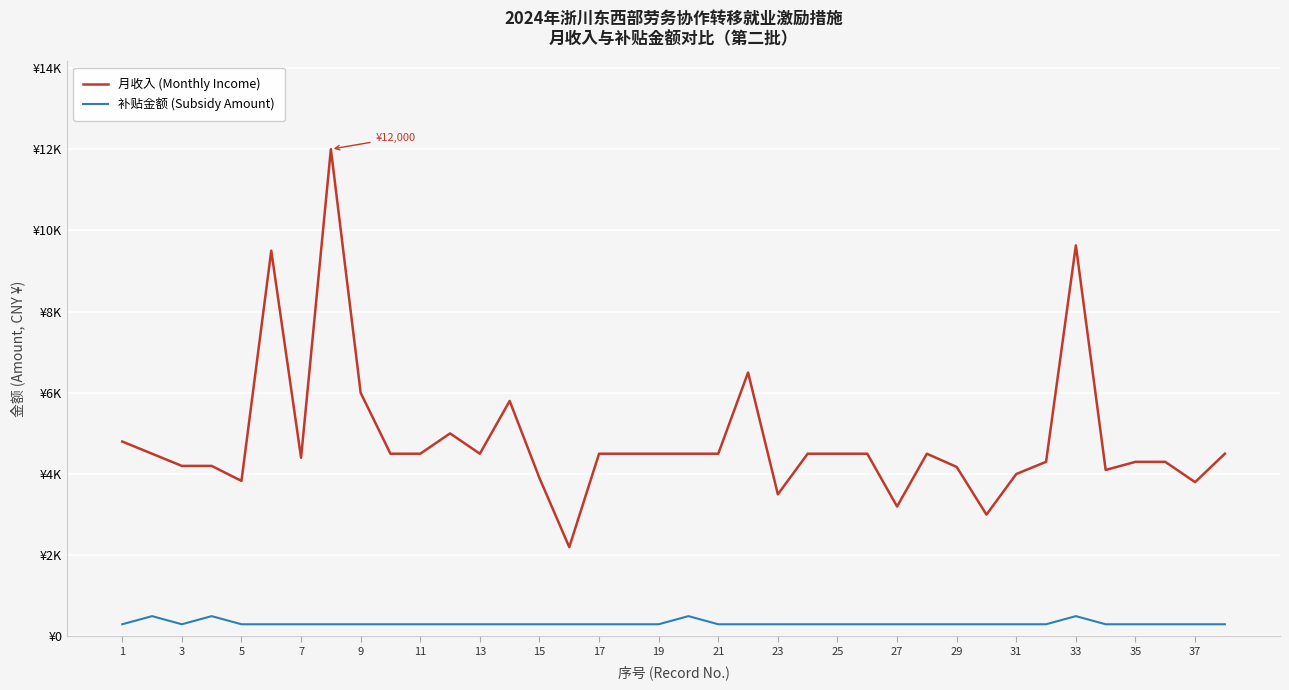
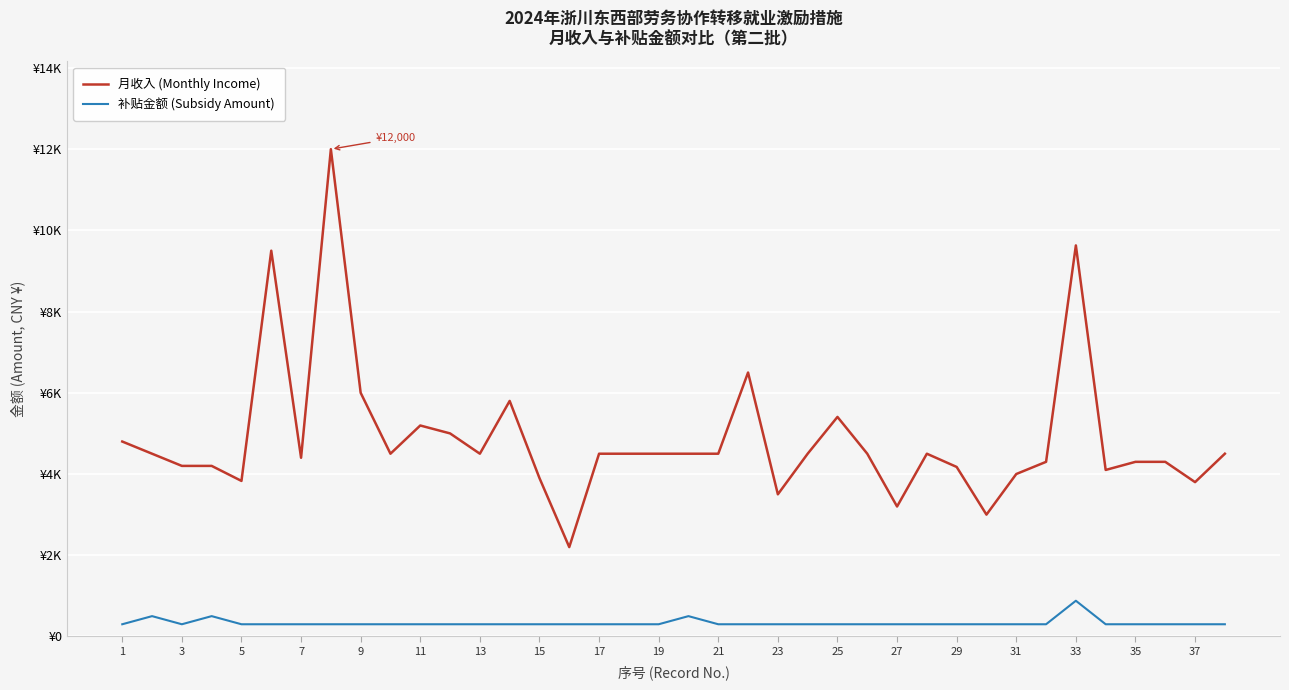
  {
    "月收入 (Monthly Income)": {
      "1": "¥4800",
      "3": "¥4200",
      "5": "¥3800",
      "7": "¥4400",
      "9": "¥6000",
-     "11": "¥4500",
+     "11": "¥5200",
      "13": "¥4500",
      "15": "¥3900",
      "17": "¥4500",
      "19": "¥4500",
      "21": "¥4500",
      "23": "¥3500",
-     "25": "¥4500",
+     "25": "¥5400",
      "27": "¥3200",
      "29": "¥4200",
      "31": "¥4000",
      "33": "¥9600",
      "35": "¥4300",
      "37": "¥3800"
    },
    "补贴金额 (Subsidy Amount)": {
      "1": "¥300",
      "3": "¥300",
      "5": "¥300",
      "7": "¥300",
      "9": "¥300",
      "11": "¥300",
      "13": "¥300",
      "15": "¥300",
      "17": "¥300",
      "19": "¥300",
      "21": "¥300",
      "23": "¥300",
      "25": "¥300",
      "27": "¥300",
      "29": "¥300",
      "31": "¥300",
-     "33": "¥500",
+     "33": "¥900",
      "35": "¥300",
      "37": "¥300"
    }
  }
